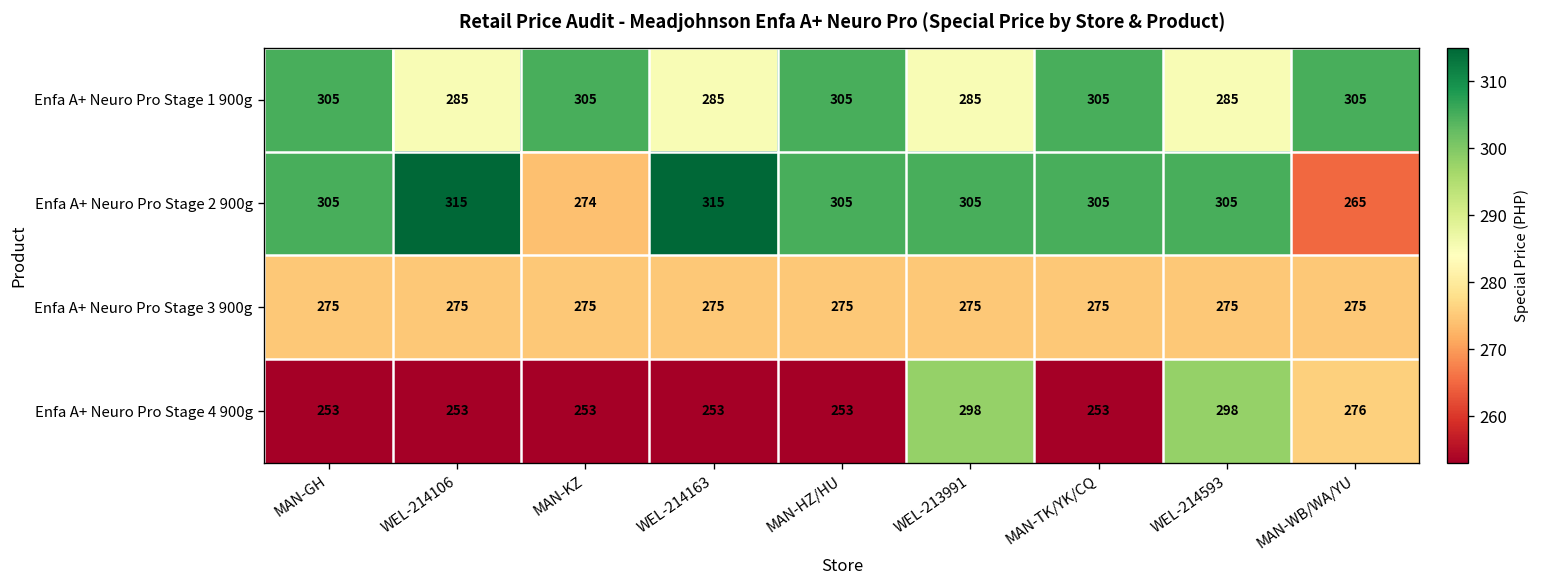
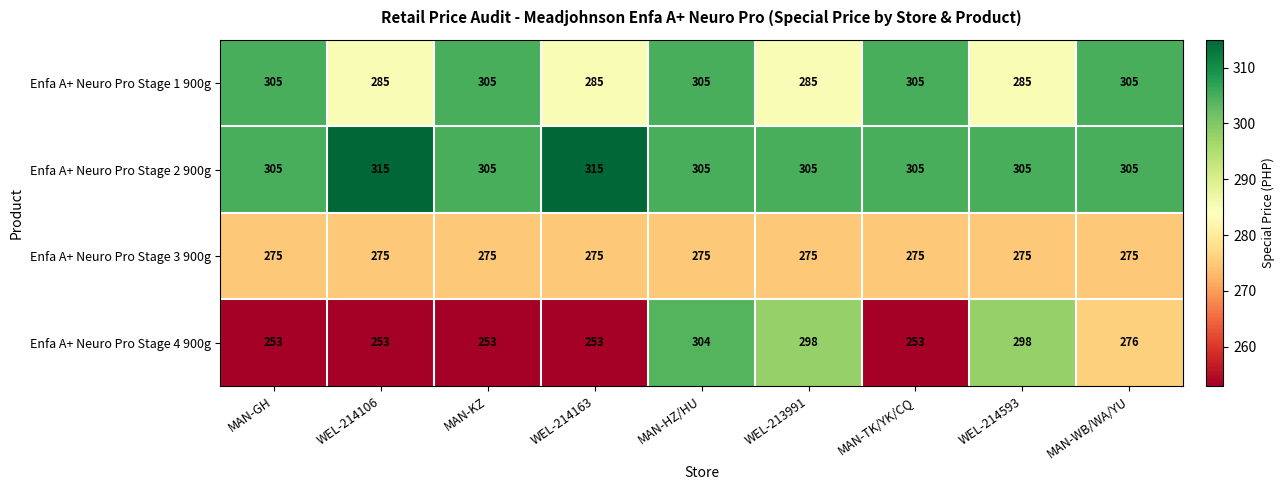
  {
    "Enfa A+ Neuro Pro Stage 1 900g": {
      "MAN-GH": 305,
      "WEL-214106": 285,
      "MAN-KZ": 305,
      "WEL-214163": 285,
      "MAN-HZ/HU": 305,
      "WEL-213991": 285,
      "MAN-TK/YK/CQ": 305,
      "WEL-214593": 285,
      "MAN-WB/WA/YU": 305
    },
    "Enfa A+ Neuro Pro Stage 2 900g": {
      "MAN-GH": 305,
      "WEL-214106": 315,
-     "MAN-KZ": 274,
+     "MAN-KZ": 305,
      "WEL-214163": 315,
      "MAN-HZ/HU": 305,
      "WEL-213991": 305,
      "MAN-TK/YK/CQ": 305,
      "WEL-214593": 305,
-     "MAN-WB/WA/YU": 265
+     "MAN-WB/WA/YU": 305
    },
    "Enfa A+ Neuro Pro Stage 3 900g": {
      "MAN-GH": 275,
      "WEL-214106": 275,
      "MAN-KZ": 275,
      "WEL-214163": 275,
      "MAN-HZ/HU": 275,
      "WEL-213991": 275,
      "MAN-TK/YK/CQ": 275,
      "WEL-214593": 275,
      "MAN-WB/WA/YU": 275
    },
    "Enfa A+ Neuro Pro Stage 4 900g": {
      "MAN-GH": 253,
      "WEL-214106": 253,
      "MAN-KZ": 253,
      "WEL-214163": 253,
-     "MAN-HZ/HU": 253,
+     "MAN-HZ/HU": 304,
      "WEL-213991": 298,
      "MAN-TK/YK/CQ": 253,
      "WEL-214593": 298,
      "MAN-WB/WA/YU": 276
    }
  }
